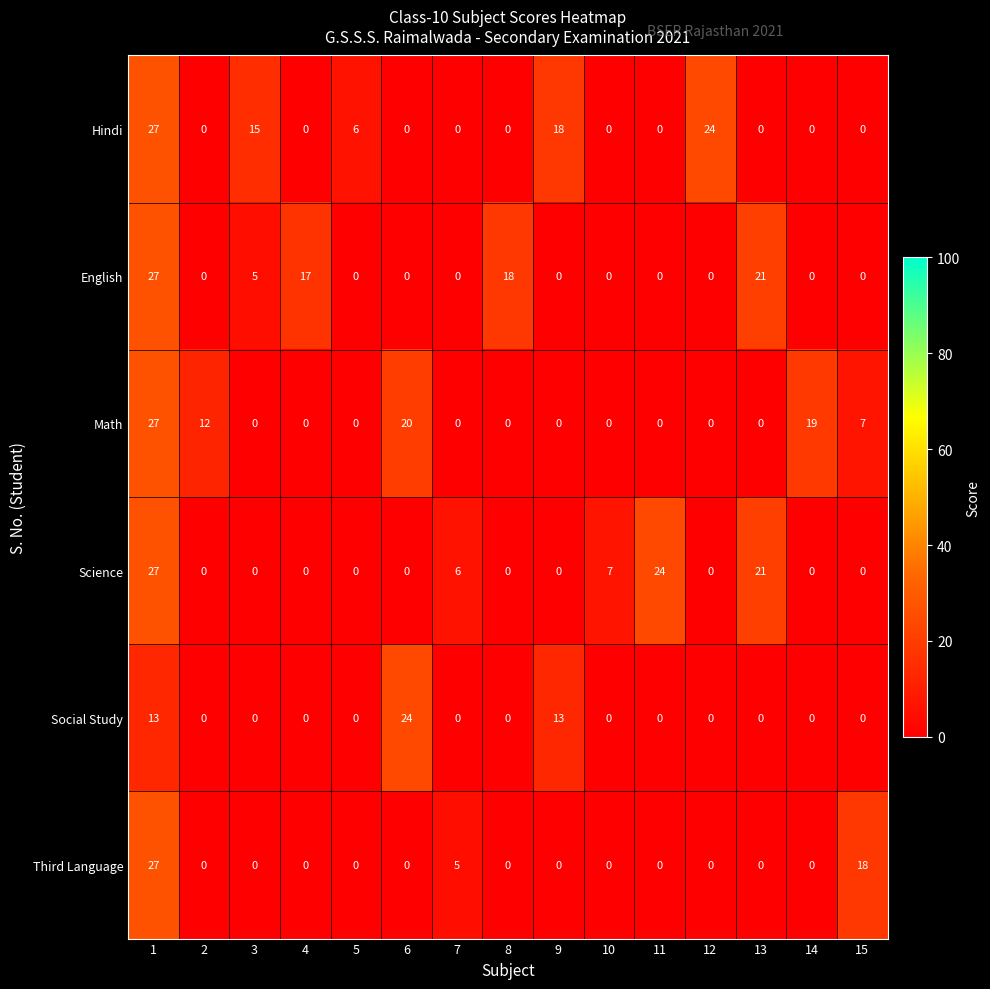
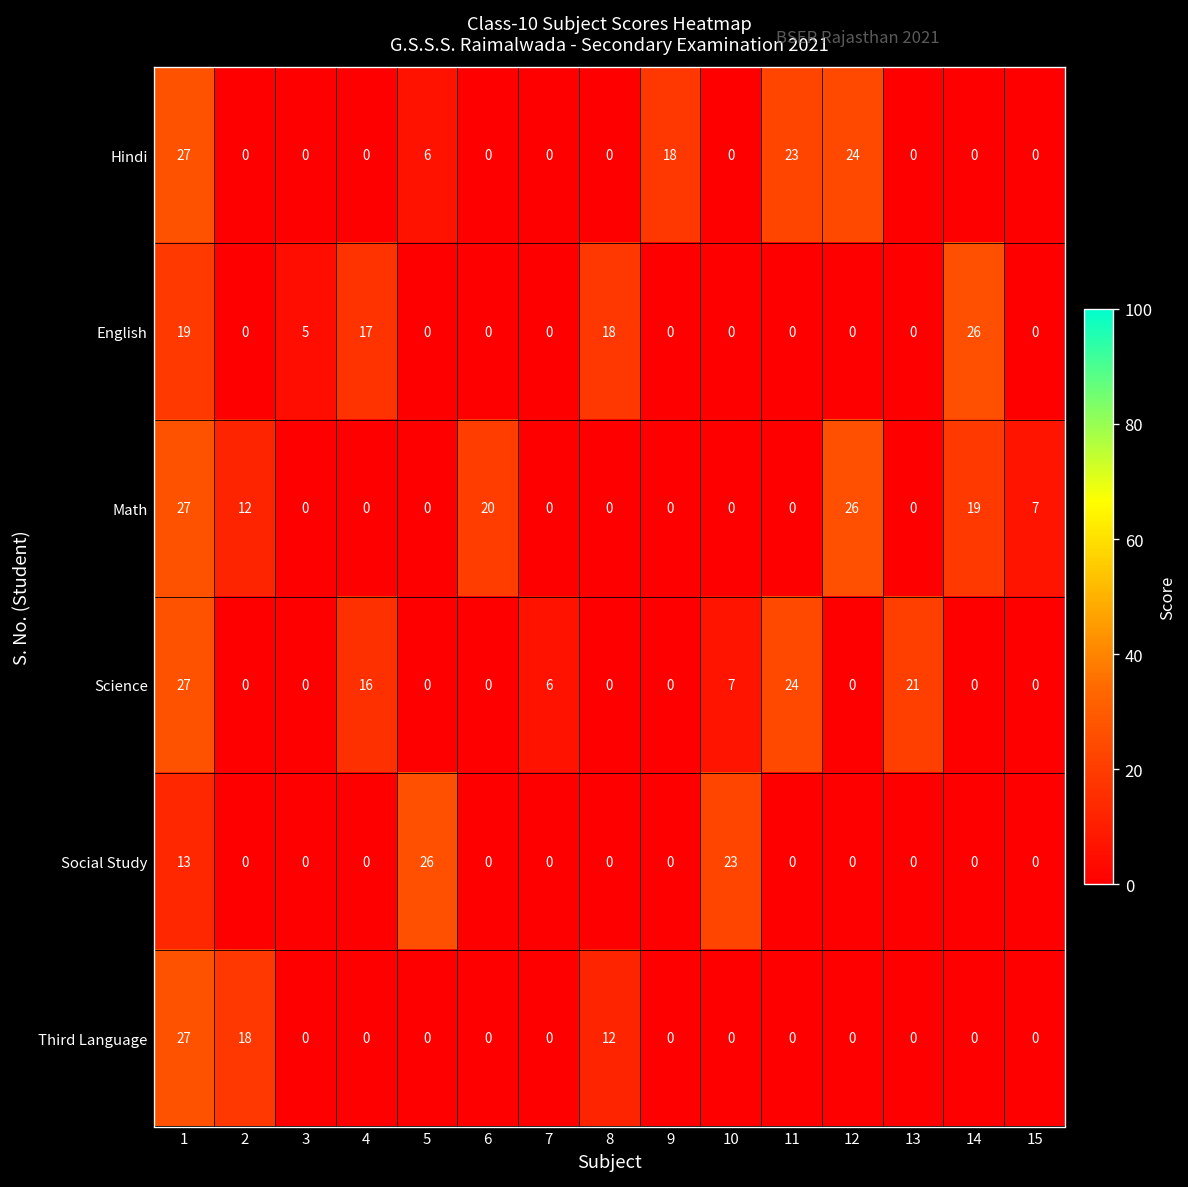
  {
    "Hindi": {
      "1": 27,
      "2": 0,
-     "3": 15,
+     "3": 0,
      "4": 0,
      "5": 6,
      "6": 0,
      "7": 0,
      "8": 0,
      "9": 18,
      "10": 0,
-     "11": 0,
+     "11": 23,
      "12": 24,
      "13": 0,
      "14": 0,
      "15": 0
    },
    "English": {
-     "1": 27,
+     "1": 19,
      "2": 0,
      "3": 5,
      "4": 17,
      "5": 0,
      "6": 0,
      "7": 0,
      "8": 18,
      "9": 0,
      "10": 0,
      "11": 0,
      "12": 0,
-     "13": 21,
-     "14": 0,
+     "13": 0,
+     "14": 26,
      "15": 0
    },
    "Math": {
      "1": 27,
      "2": 12,
      "3": 0,
      "4": 0,
      "5": 0,
      "6": 20,
      "7": 0,
      "8": 0,
      "9": 0,
      "10": 0,
      "11": 0,
-     "12": 0,
+     "12": 26,
      "13": 0,
      "14": 19,
      "15": 7
    },
    "Science": {
      "1": 27,
      "2": 0,
      "3": 0,
-     "4": 0,
+     "4": 16,
      "5": 0,
      "6": 0,
      "7": 6,
      "8": 0,
      "9": 0,
      "10": 7,
      "11": 24,
      "12": 0,
      "13": 21,
      "14": 0,
      "15": 0
    },
    "Social Study": {
      "1": 13,
      "2": 0,
      "3": 0,
      "4": 0,
-     "5": 0,
-     "6": 24,
+     "5": 26,
+     "6": 0,
      "7": 0,
      "8": 0,
-     "9": 13,
-     "10": 0,
+     "9": 0,
+     "10": 23,
      "11": 0,
      "12": 0,
      "13": 0,
      "14": 0,
      "15": 0
    },
    "Third Language": {
      "1": 27,
-     "2": 0,
+     "2": 18,
      "3": 0,
      "4": 0,
      "5": 0,
      "6": 0,
-     "7": 5,
-     "8": 0,
+     "7": 0,
+     "8": 12,
      "9": 0,
      "10": 0,
      "11": 0,
      "12": 0,
      "13": 0,
      "14": 0,
-     "15": 18
+     "15": 0
    }
  }
